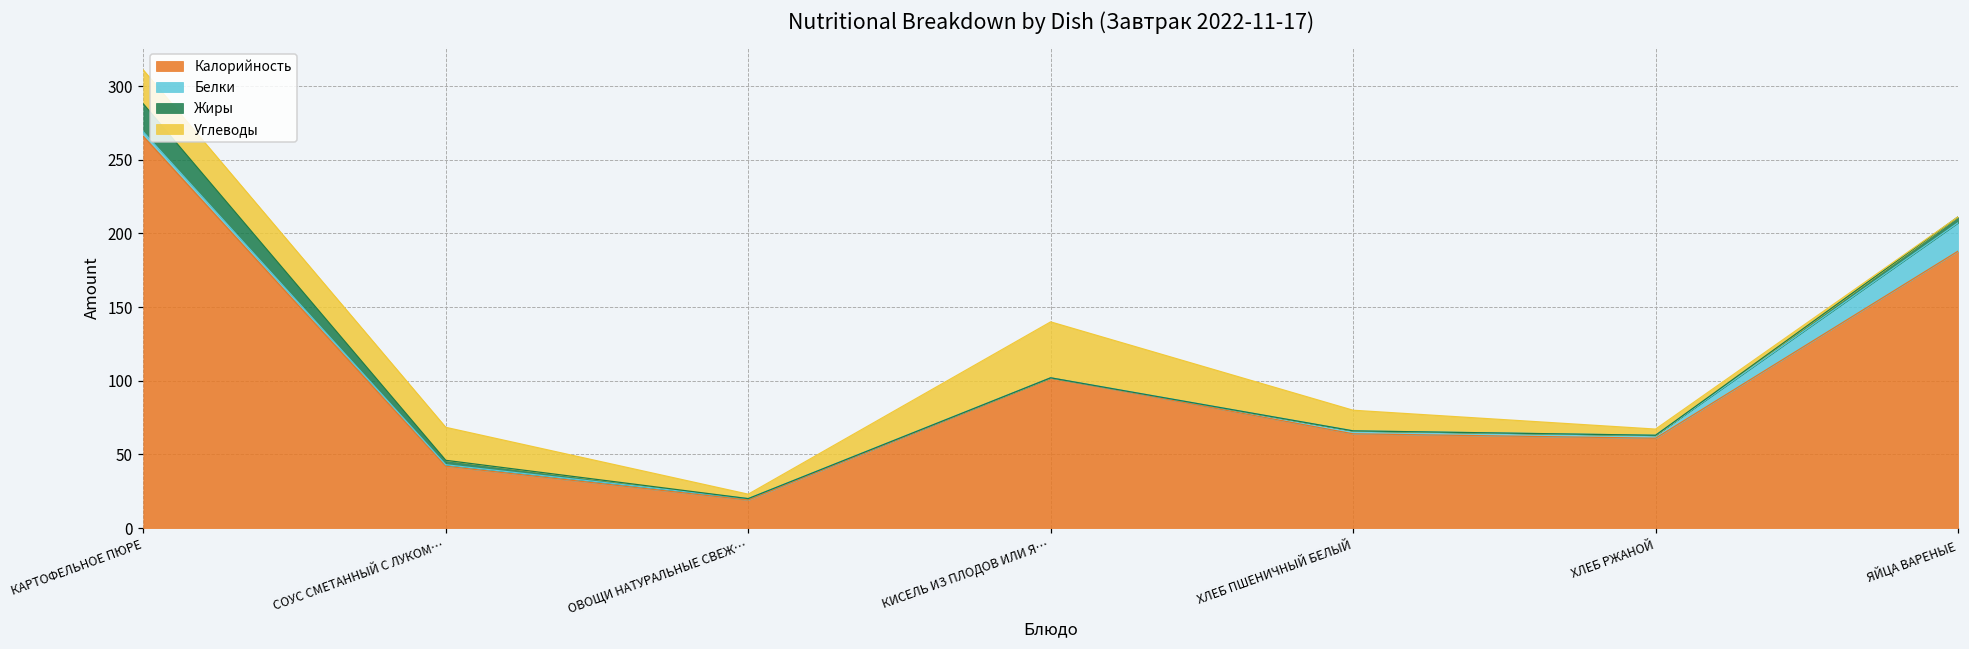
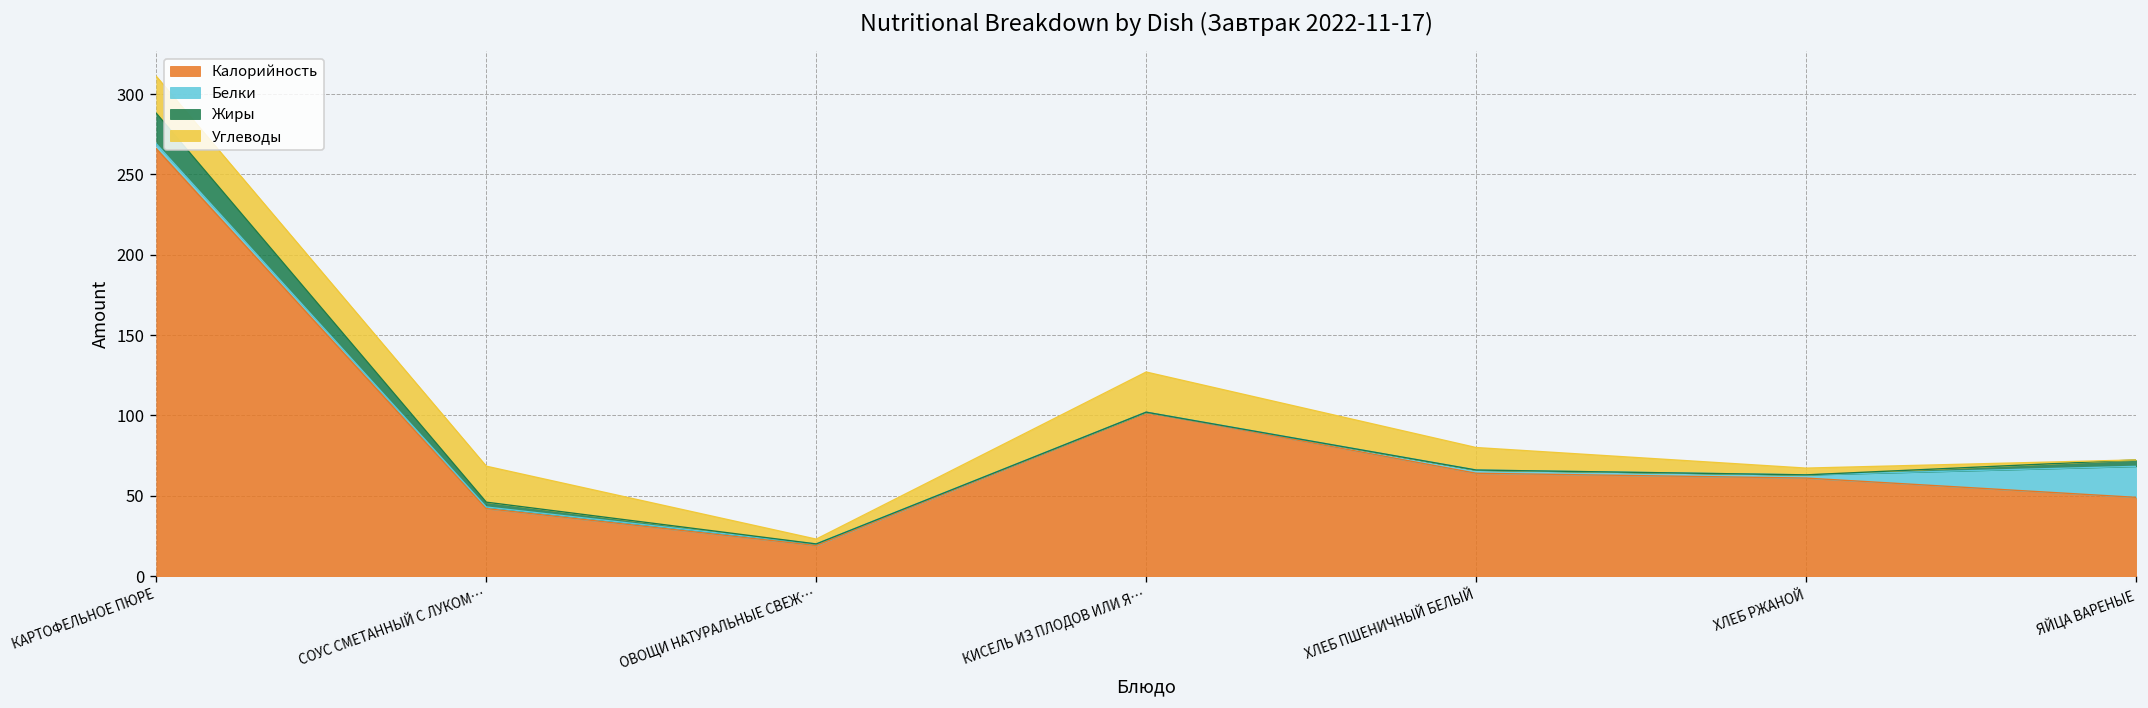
  {
    "Калорийность": {
      "КАРТОФЕЛЬНОЕ ПЮРЕ": 266,
      "ХЛЕБ ПШЕНИЧНЫЙ БЕЛЫЙ": 64,
      "ХЛЕБ РЖАНОЙ": 61,
-     "ЯЙЦА ВАРЕНЫЕ": 188
+     "ЯЙЦА ВАРЕНЫЕ": 49
    },
    "Белки": {
      "КАРТОФЕЛЬНОЕ ПЮРЕ": 3,
      "ЯЙЦА ВАРЕНЫЕ": 19
    },
    "Жиры": {
      "КАРТОФЕЛЬНОЕ ПЮРЕ": 19,
      "СОУС СМЕТАННЫЙ С ЛУКОМ…": 3
    },
    "Углеводы": {
      "КАРТОФЕЛЬНОЕ ПЮРЕ": 23,
      "СОУС СМЕТАННЫЙ С ЛУКОМ…": 22,
      "ОВОЩИ НАТУРАЛЬНЫЕ СВЕЖ…": 3,
-     "КИСЕЛЬ ИЗ ПЛОДОВ ИЛИ Я…": 38,
+     "КИСЕЛЬ ИЗ ПЛОДОВ ИЛИ Я…": 25,
      "ХЛЕБ ПШЕНИЧНЫЙ БЕЛЫЙ": 14,
      "ХЛЕБ РЖАНОЙ": 4
    }
  }
